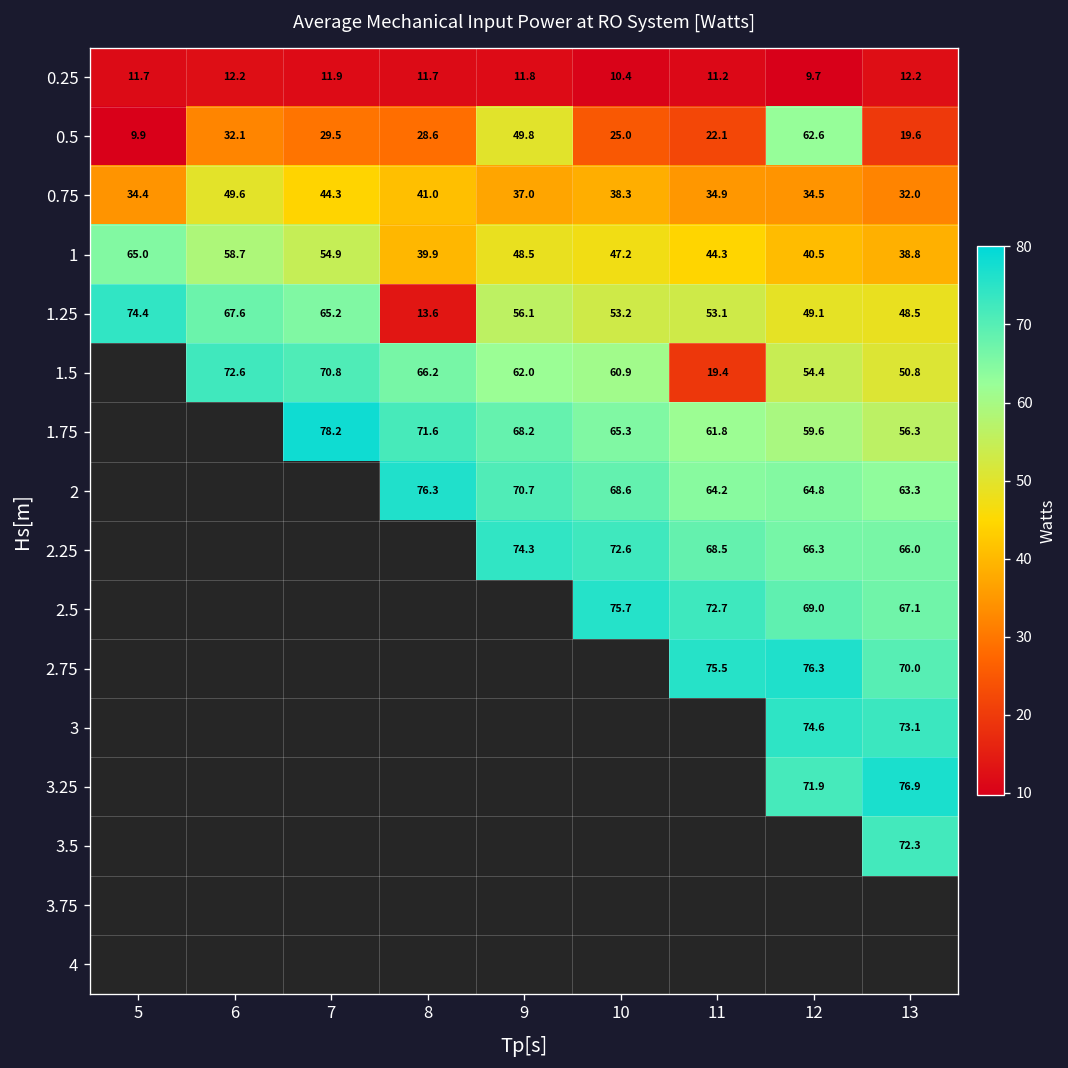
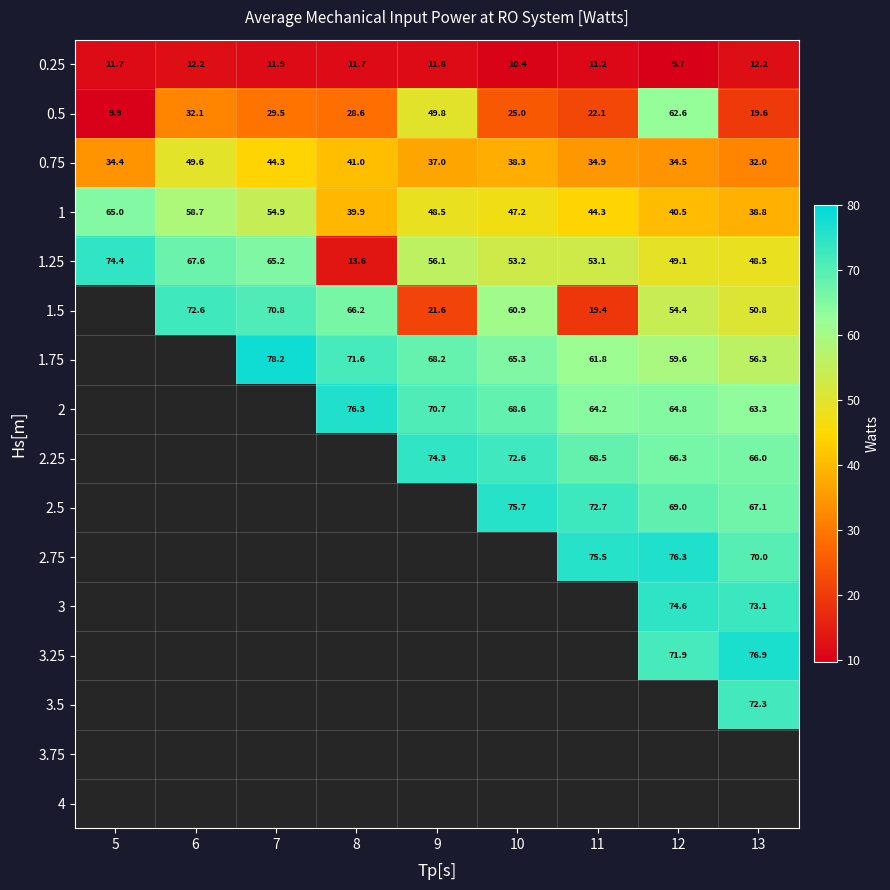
  {
    "0.25": {
      "5": 11.7,
      "6": 12.2,
      "7": 11.9,
      "8": 11.7,
      "9": 11.8,
      "10": 10.4,
      "11": 11.2,
      "12": 9.7,
      "13": 12.2
    },
    "0.5": {
      "5": 9.9,
      "6": 32.1,
      "7": 29.5,
      "8": 28.6,
      "9": 49.8,
      "10": 25.0,
      "11": 22.1,
      "12": 62.6,
      "13": 19.6
    },
    "0.75": {
      "5": 34.4,
      "6": 49.6,
      "7": 44.3,
      "8": 41.0,
      "9": 37.0,
      "10": 38.3,
      "11": 34.9,
      "12": 34.5,
      "13": 32.0
    },
    "1": {
      "5": 65.0,
      "6": 58.7,
      "7": 54.9,
      "8": 39.9,
      "9": 48.5,
      "10": 47.2,
      "11": 44.3,
      "12": 40.5,
      "13": 38.8
    },
    "1.25": {
      "5": 74.4,
      "6": 67.6,
      "7": 65.2,
      "8": 13.6,
      "9": 56.1,
      "10": 53.2,
      "11": 53.1,
      "12": 49.1,
      "13": 48.5
    },
    "1.5": {
      "6": 72.6,
      "7": 70.8,
      "8": 66.2,
-     "9": 62.0,
+     "9": 21.6,
      "10": 60.9,
      "11": 19.4,
      "12": 54.4,
      "13": 50.8
    },
    "1.75": {
      "7": 78.2,
      "8": 71.6,
      "9": 68.2,
      "10": 65.3,
      "11": 61.8,
      "12": 59.6,
      "13": 56.3
    },
    "2": {
      "8": 76.3,
      "9": 70.7,
      "10": 68.6,
      "11": 64.2,
      "12": 64.8,
      "13": 63.3
    },
    "2.25": {
      "9": 74.3,
      "10": 72.6,
      "11": 68.5,
      "12": 66.3,
      "13": 66.0
    },
    "2.5": {
      "10": 75.7,
      "11": 72.7,
      "12": 69.0,
      "13": 67.1
    },
    "2.75": {
      "11": 75.5,
      "12": 76.3,
      "13": 70.0
    },
    "3": {
      "12": 74.6,
      "13": 73.1
    },
    "3.25": {
      "12": 71.9,
      "13": 76.9
    },
    "3.5": {
      "13": 72.3
    }
  }
